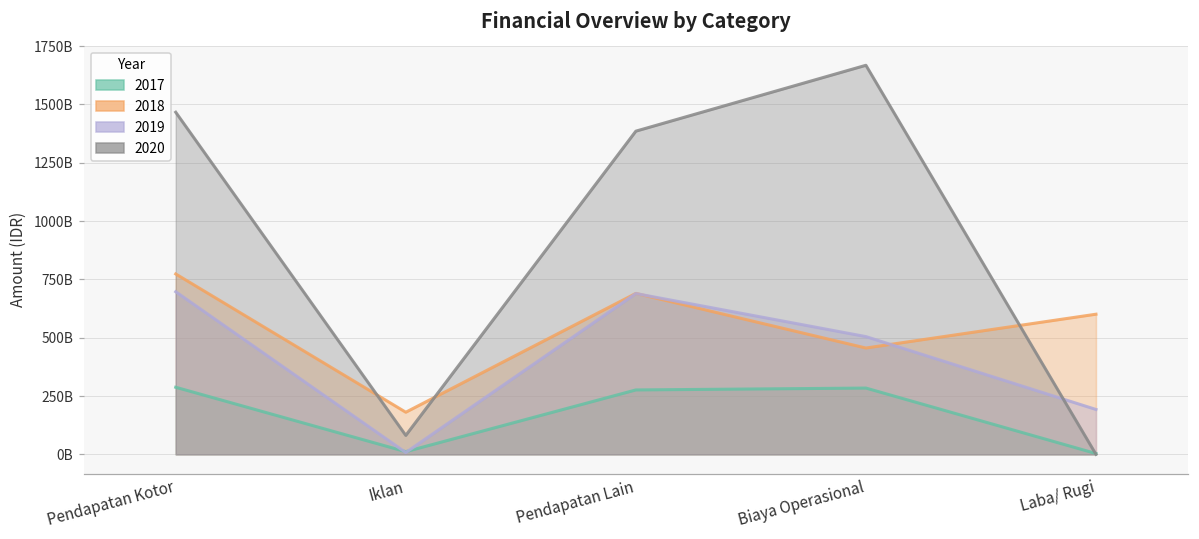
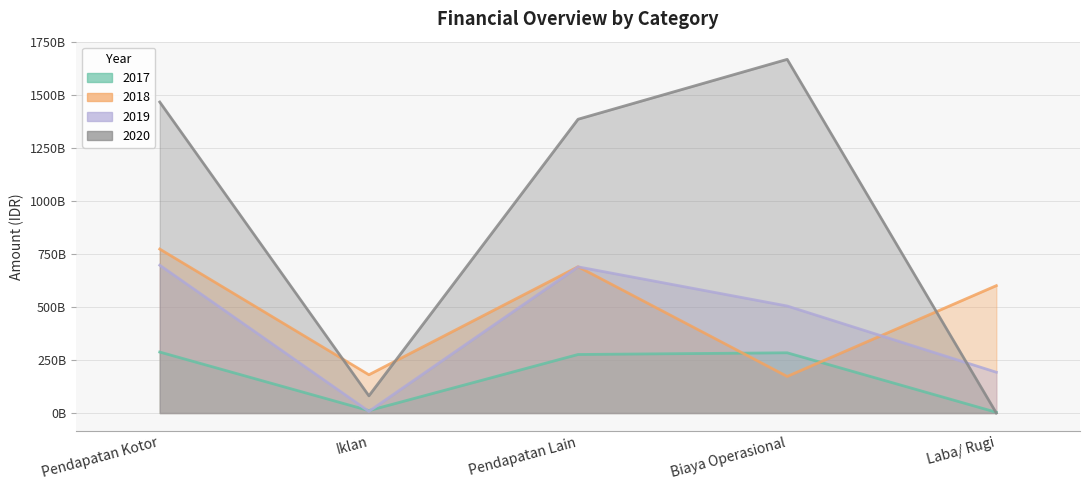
  {
    "2018": {
      "Pendapatan Kotor": 770000000000,
      "Iklan": 180000000000,
-     "Biaya Operasional": 460000000000,
+     "Biaya Operasional": 170000000000,
      "Laba/ Rugi": 600000000000
    }
  }
